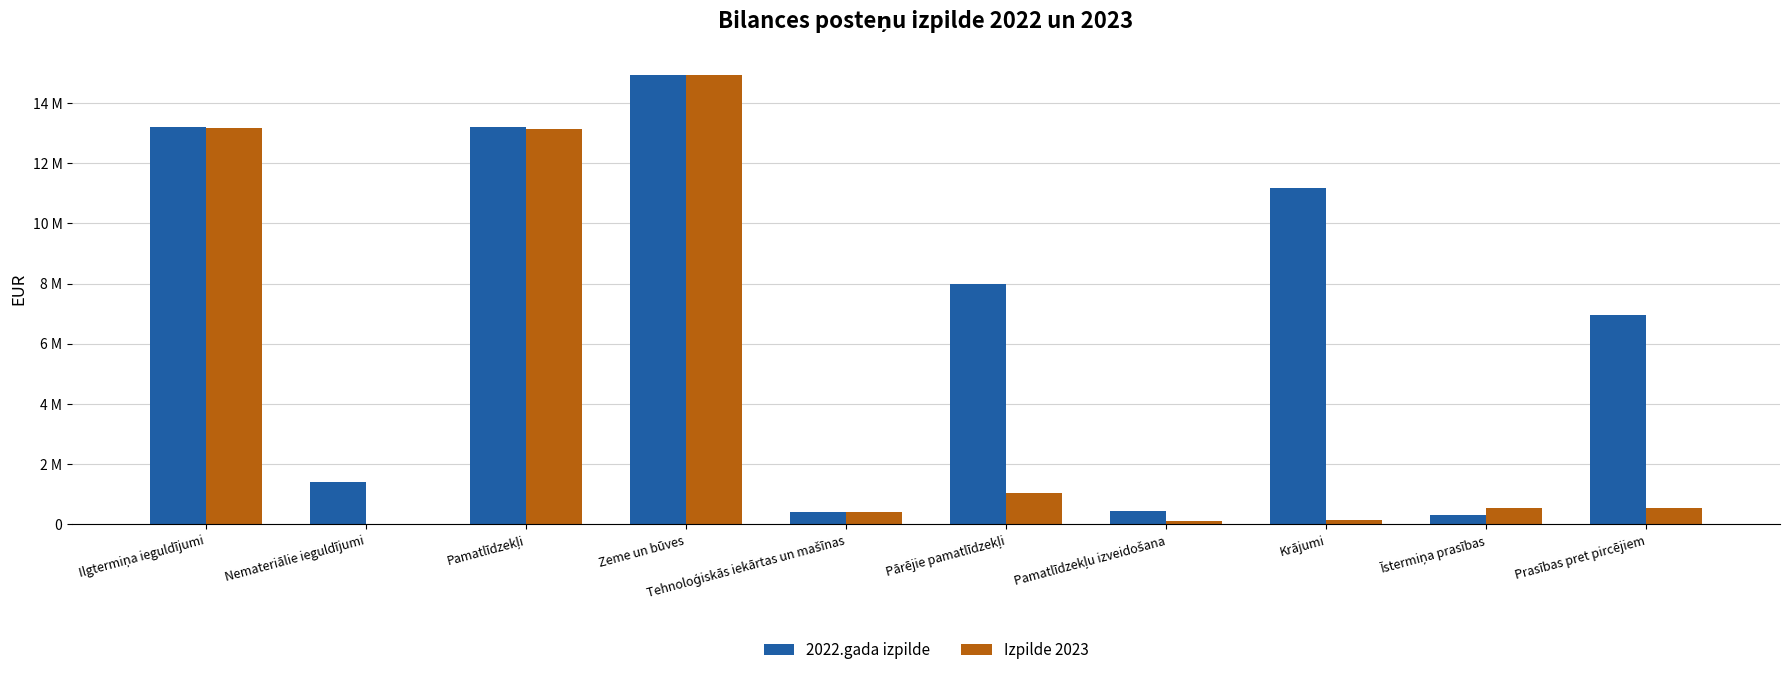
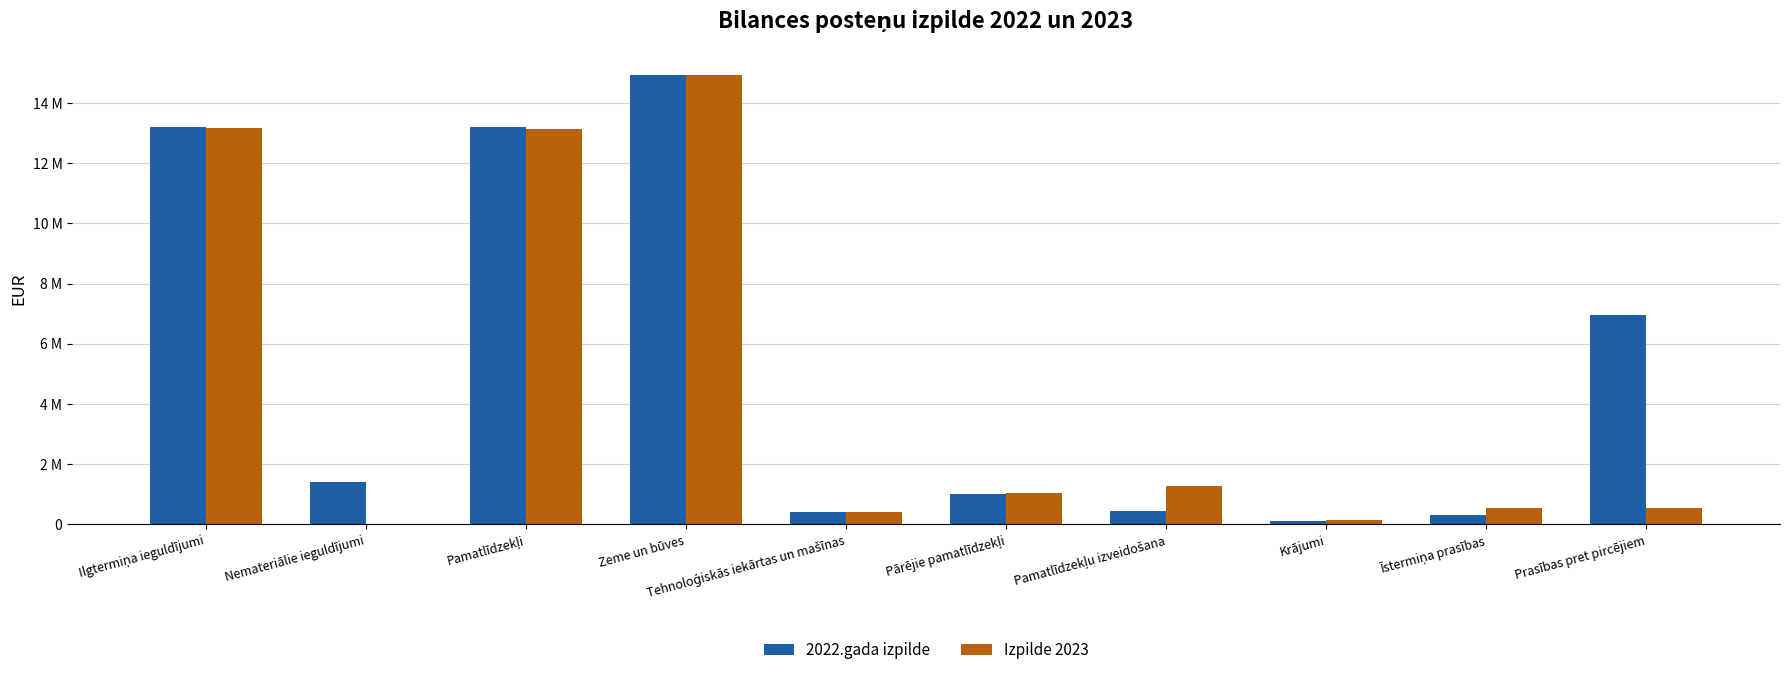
  {
    "2022.gada izpilde": {
      "Ilgtermiņa ieguldījumi": 13200000,
      "Nemateriālie ieguldījumi": 1400000,
      "Pamatlīdzekļi": 13200000,
      "Zeme un būves": 14900000,
      "Tehnoloģiskās iekārtas un mašīnas": 400000,
-     "Pārējie pamatlīdzekļi": 8000000,
+     "Pārējie pamatlīdzekļi": 1000000,
      "Pamatlīdzekļu izveidošana": 400000,
-     "Krājumi": 11200000,
+     "Krājumi": 100000,
      "Īstermiņa prasības": 300000,
      "Prasības pret pircējiem": 7000000
    },
    "Izpilde 2023": {
      "Ilgtermiņa ieguldījumi": 13200000,
      "Pamatlīdzekļi": 13200000,
      "Zeme un būves": 14900000,
      "Tehnoloģiskās iekārtas un mašīnas": 400000,
      "Pārējie pamatlīdzekļi": 1000000,
-     "Pamatlīdzekļu izveidošana": 100000,
+     "Pamatlīdzekļu izveidošana": 1300000,
      "Krājumi": 100000,
      "Īstermiņa prasības": 600000,
      "Prasības pret pircējiem": 600000
    }
  }
